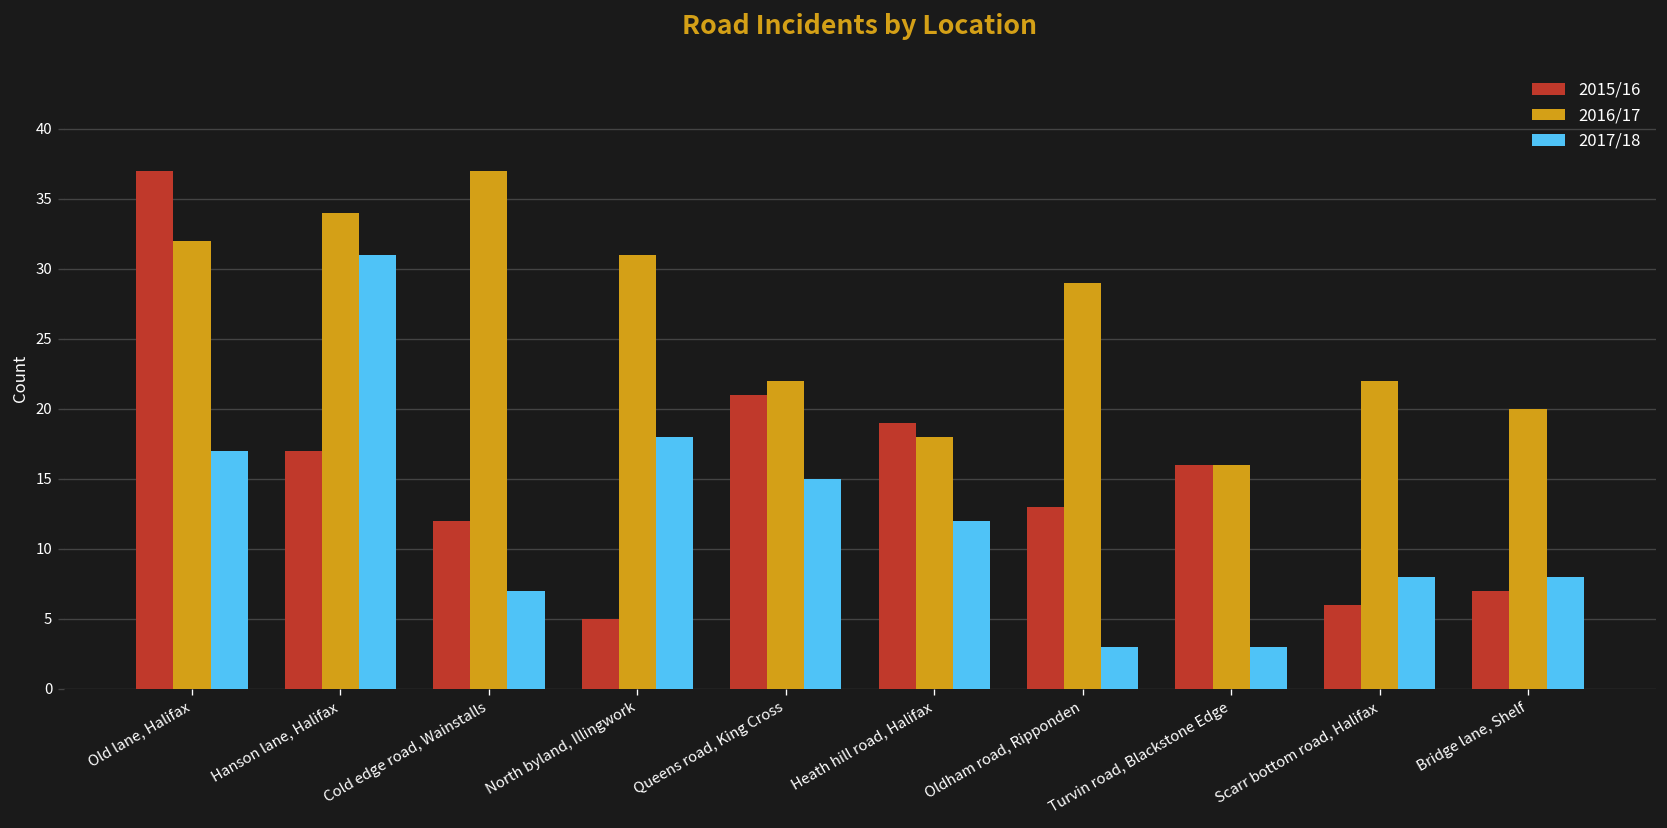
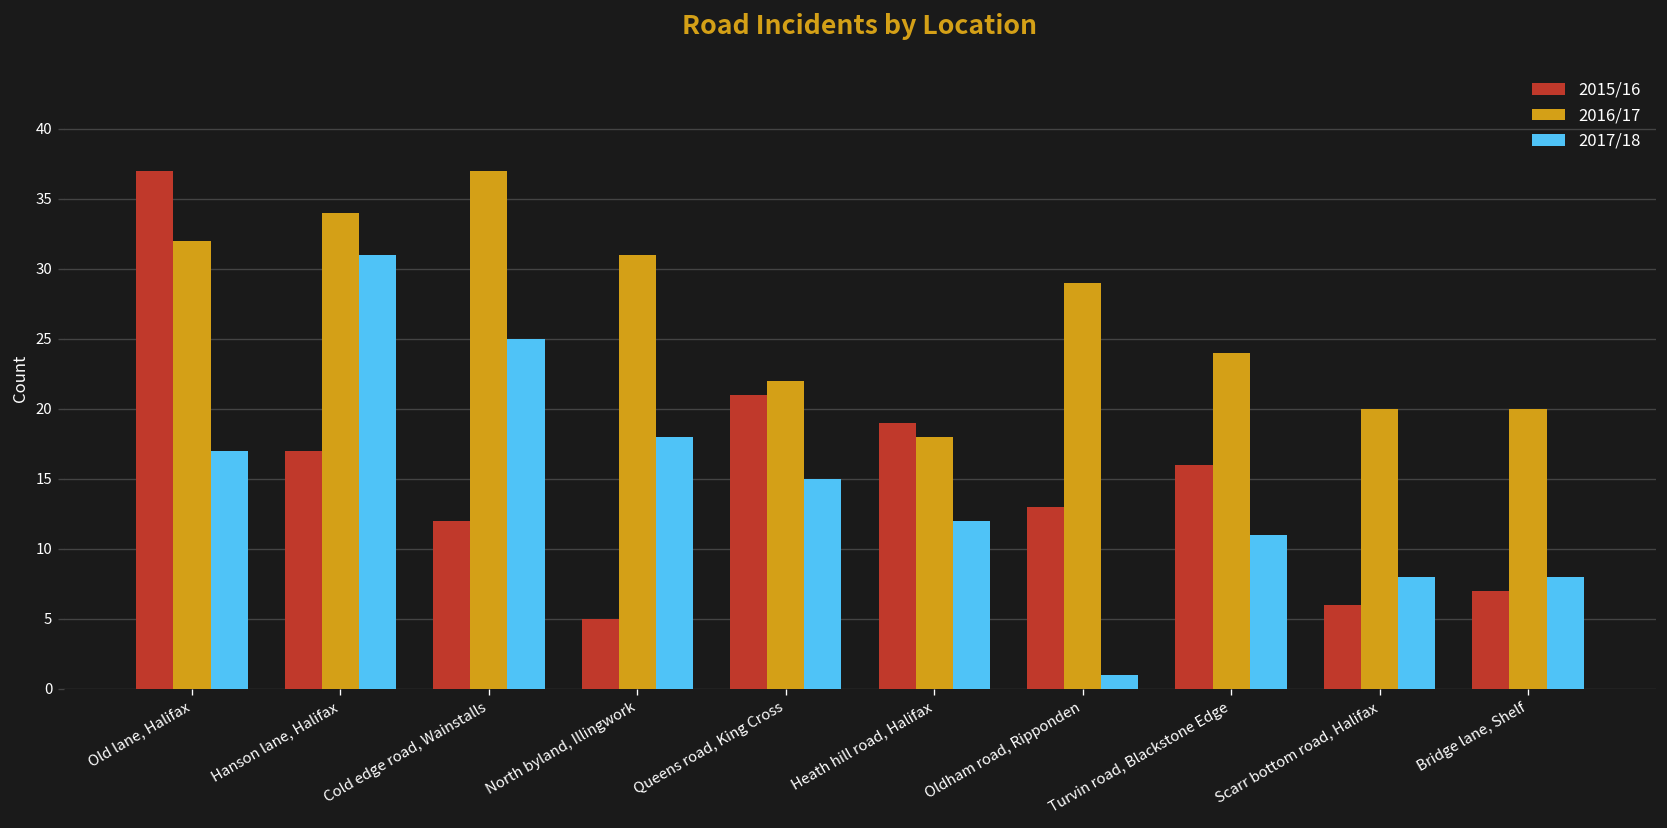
  {
    "2015/16": {
      "Old lane, Halifax": 37,
      "Hanson lane, Halifax": 17,
      "Cold edge road, Wainstalls": 12,
      "North byland, Illingwork": 5,
      "Queens road, King Cross": 21,
      "Heath hill road, Halifax": 19,
      "Oldham road, Ripponden": 13,
      "Turvin road, Blackstone Edge": 16,
      "Scarr bottom road, Halifax": 6,
      "Bridge lane, Shelf": 7
    },
    "2016/17": {
      "Old lane, Halifax": 32,
      "Hanson lane, Halifax": 34,
      "Cold edge road, Wainstalls": 37,
      "North byland, Illingwork": 31,
      "Queens road, King Cross": 22,
      "Heath hill road, Halifax": 18,
      "Oldham road, Ripponden": 29,
-     "Turvin road, Blackstone Edge": 16,
-     "Scarr bottom road, Halifax": 22,
+     "Turvin road, Blackstone Edge": 24,
+     "Scarr bottom road, Halifax": 20,
      "Bridge lane, Shelf": 20
    },
    "2017/18": {
      "Old lane, Halifax": 17,
      "Hanson lane, Halifax": 31,
-     "Cold edge road, Wainstalls": 7,
+     "Cold edge road, Wainstalls": 25,
      "North byland, Illingwork": 18,
      "Queens road, King Cross": 15,
      "Heath hill road, Halifax": 12,
-     "Oldham road, Ripponden": 3,
-     "Turvin road, Blackstone Edge": 3,
+     "Oldham road, Ripponden": 1,
+     "Turvin road, Blackstone Edge": 11,
      "Scarr bottom road, Halifax": 8,
      "Bridge lane, Shelf": 8
    }
  }
